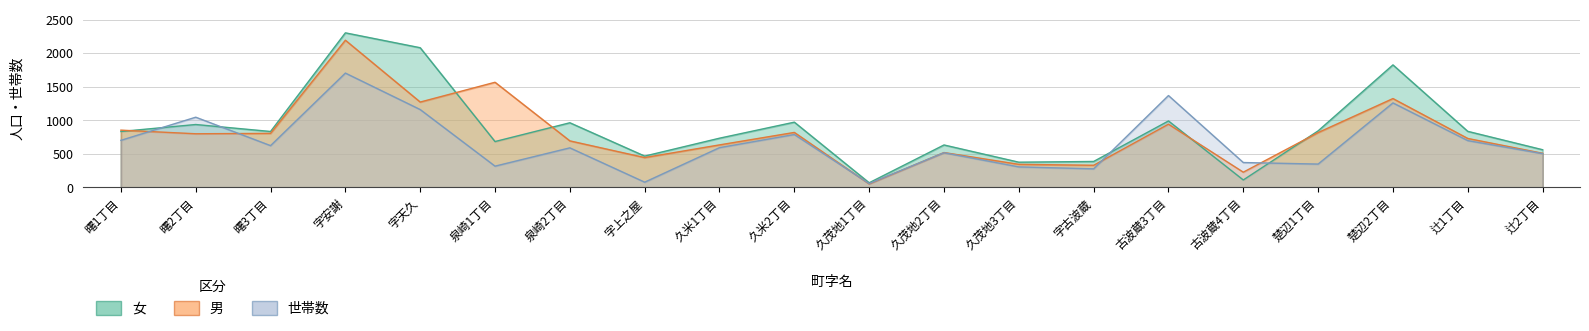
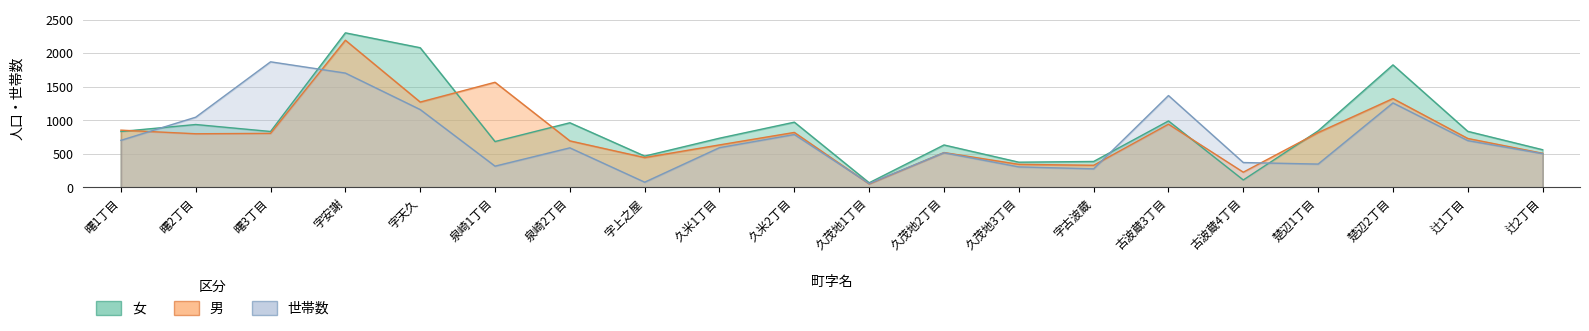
  {
    "女": {
      "曙2丁目": 900,
      "字安謝": 2300,
      "字天久": 2100,
      "泉崎1丁目": 700,
      "泉崎2丁目": 1000,
      "久米1丁目": 700,
      "久米2丁目": 1000,
      "久茂地2丁目": 600,
      "字古波蔵": 400,
      "古波蔵3丁目": 1000,
      "古波蔵4丁目": 100,
      "楚辺2丁目": 1800,
      "辻1丁目": 800,
      "辻2丁目": 600
    },
    "男": {
      "曙2丁目": 800,
      "字安謝": 2200,
      "字天久": 1300,
      "泉崎1丁目": 1600,
      "泉崎2丁目": 700,
      "久米1丁目": 600,
      "字古波蔵": 300,
      "古波蔵3丁目": 900,
      "古波蔵4丁目": 200,
      "楚辺2丁目": 1300
    },
    "世帯数": {
      "曙1丁目": 700,
      "曙2丁目": 1000,
-     "曙3丁目": 600,
+     "曙3丁目": 1900,
      "字安謝": 1700,
      "字天久": 1200,
      "泉崎1丁目": 300,
      "泉崎2丁目": 600,
      "字上之屋": 100,
      "久米1丁目": 600,
      "字古波蔵": 300,
      "古波蔵3丁目": 1400,
      "古波蔵4丁目": 400,
      "楚辺1丁目": 300,
      "楚辺2丁目": 1300
    }
  }
